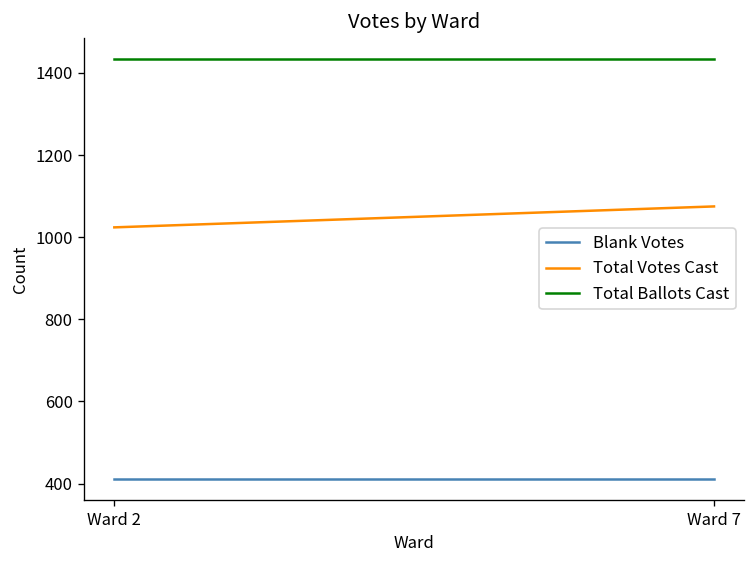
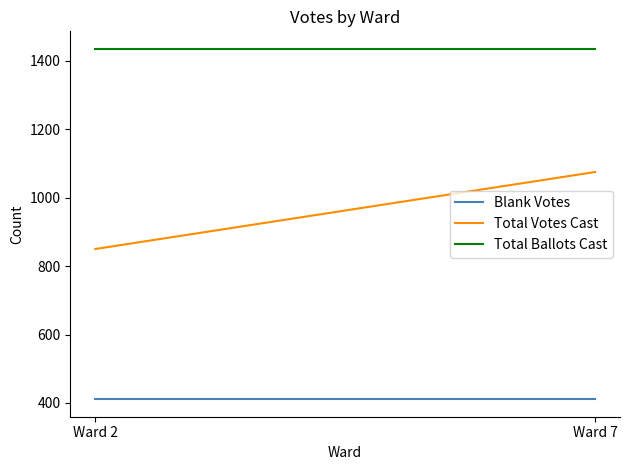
  {
    "Blank Votes": {
      "Ward 2": 410,
      "Ward 7": 410
    },
    "Total Votes Cast": {
-     "Ward 2": 1020,
+     "Ward 2": 850,
      "Ward 7": 1080
    },
    "Total Ballots Cast": {
      "Ward 2": 1440,
      "Ward 7": 1440
    }
  }
